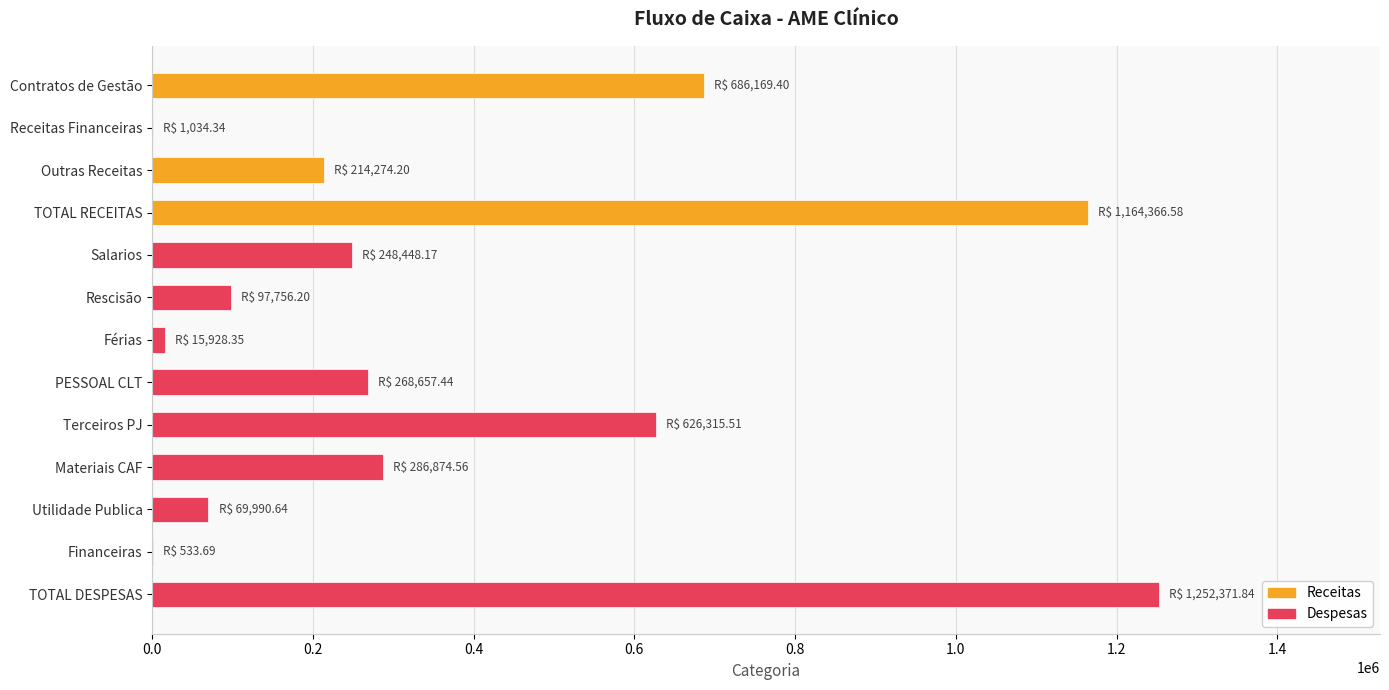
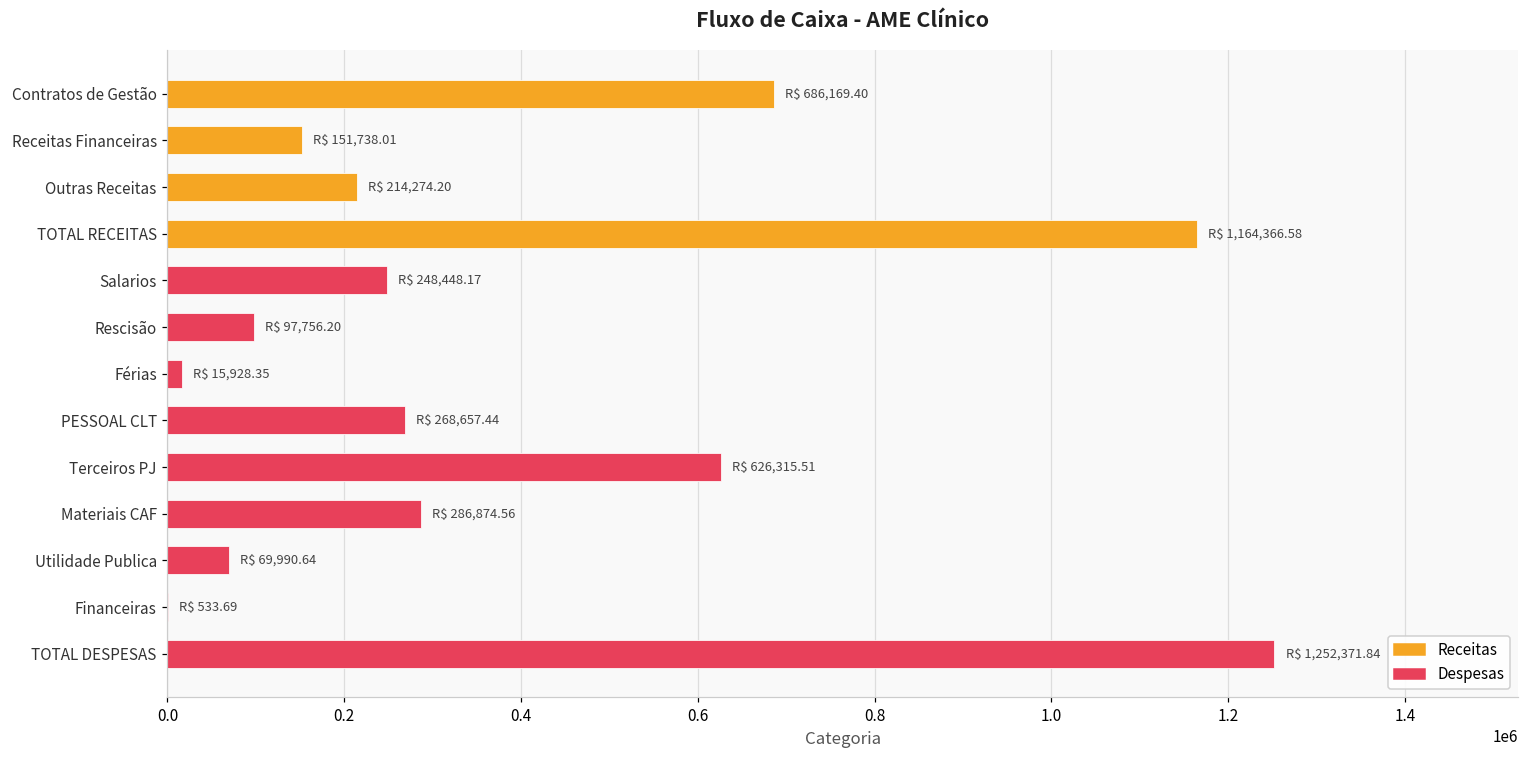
  {
    "Contratos de Gestão": "686,169.40",
-   "Receitas Financeiras": "1,034.34",
+   "Receitas Financeiras": "151,738.01",
    "Outras Receitas": "214,274.20",
    "TOTAL RECEITAS": "1,164,366.58",
    "Salarios": "248,448.17",
    "Rescisão": "97,756.20",
    "Férias": "15,928.35",
    "PESSOAL CLT": "268,657.44",
    "Terceiros PJ": "626,315.51",
    "Materiais CAF": "286,874.56",
    "Utilidade Publica": "69,990.64",
    "Financeiras": "533.69",
    "TOTAL DESPESAS": "1,252,371.84"
  }
